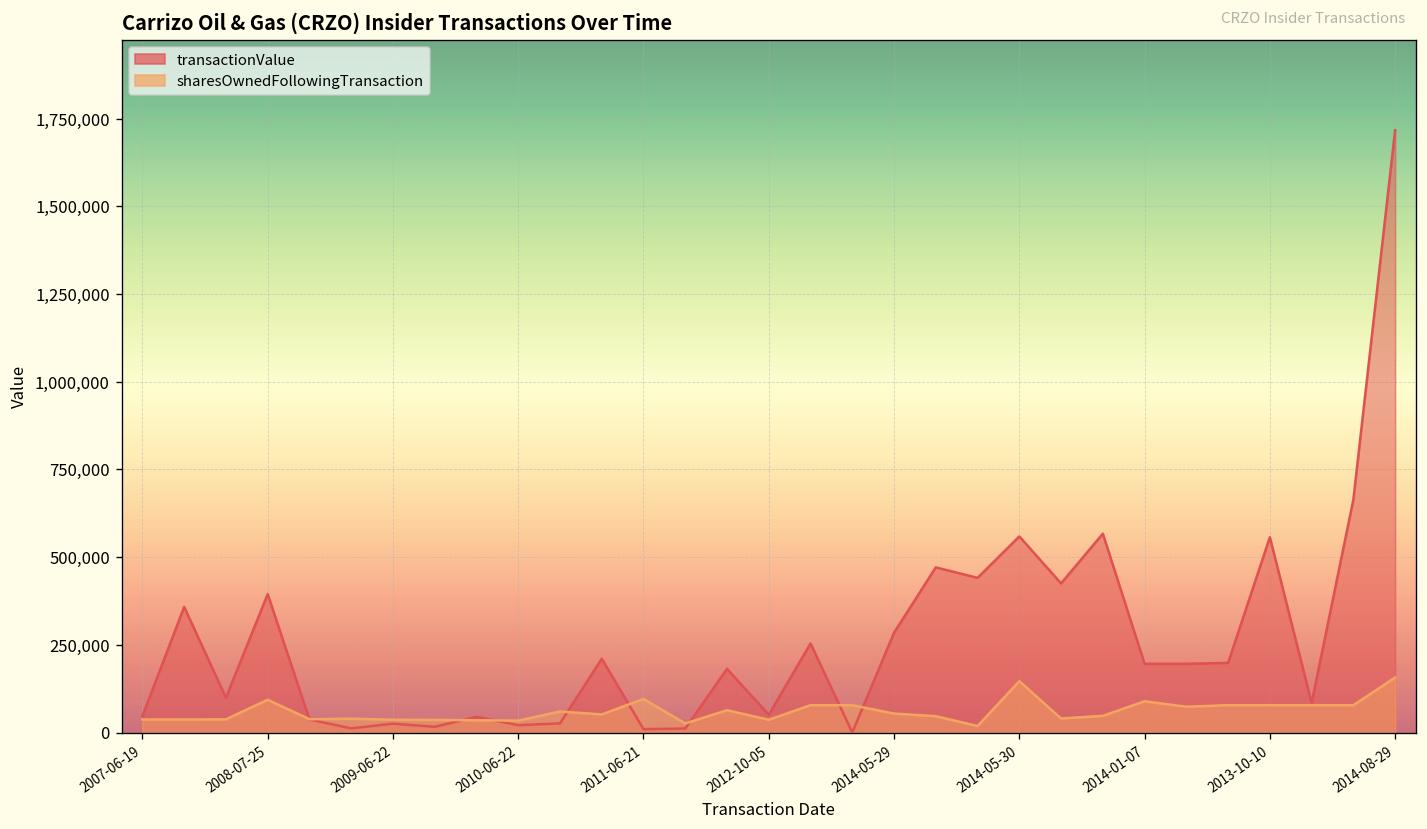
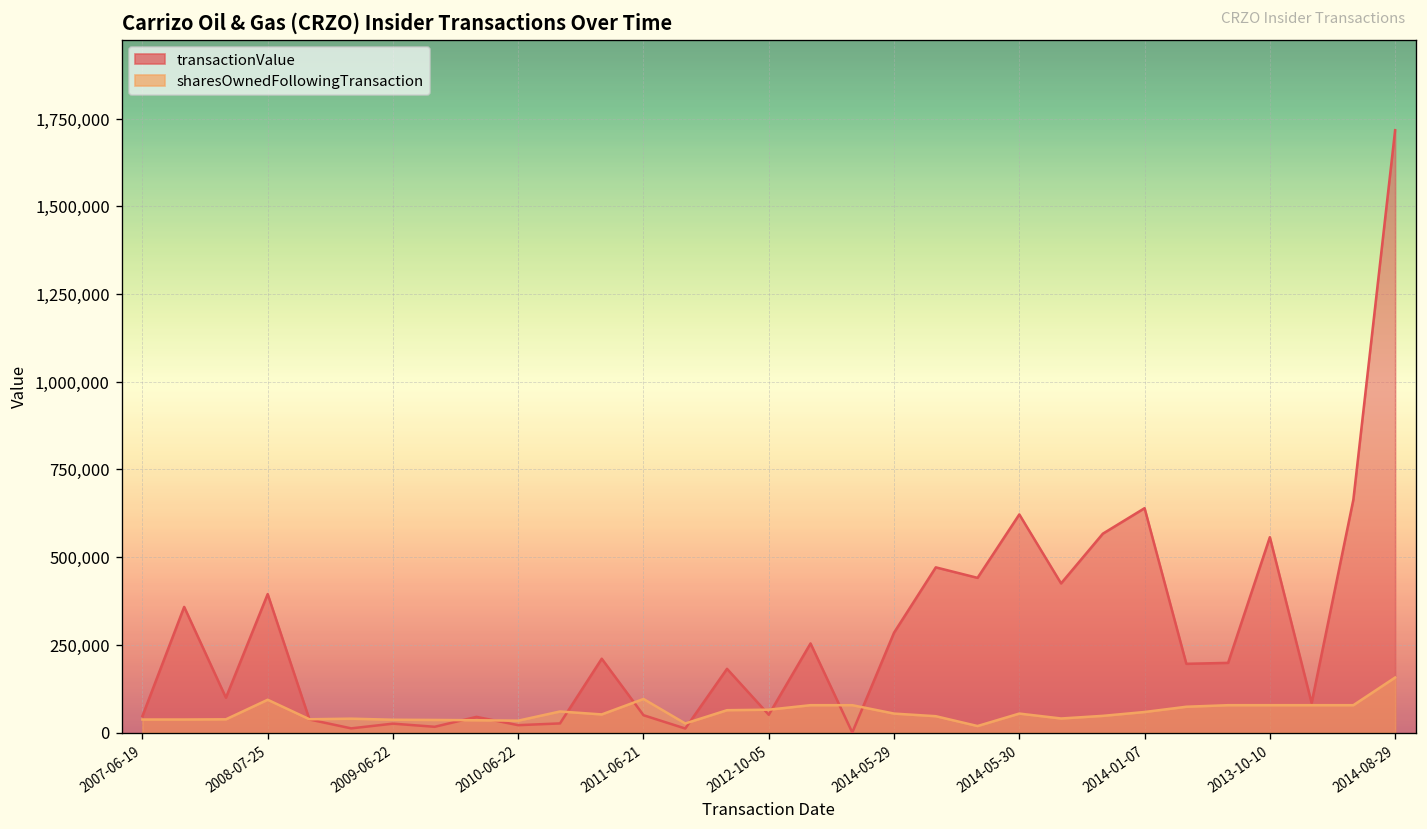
  {
    "transactionValue": {
      "2008-07-25": "390,000",
      "2009-06-22": "30,000",
      "2010-06-22": "20,000",
-     "2011-06-21": "10,000",
+     "2011-06-21": "50,000",
      "2012-10-05": "50,000",
      "2014-05-29": "280,000",
-     "2014-05-30": "560,000",
-     "2014-01-07": "200,000",
+     "2014-05-30": "620,000",
+     "2014-01-07": "640,000",
      "2014-08-29": "1,720,000"
    },
    "sharesOwnedFollowingTransaction": {
      "2008-07-25": "90,000",
      "2009-06-22": "40,000",
      "2010-06-22": "30,000",
      "2011-06-21": "100,000",
-     "2012-10-05": "40,000",
+     "2012-10-05": "70,000",
      "2014-05-29": "50,000",
-     "2014-05-30": "150,000",
-     "2014-01-07": "90,000",
+     "2014-05-30": "50,000",
+     "2014-01-07": "60,000",
      "2014-08-29": "160,000"
    }
  }
